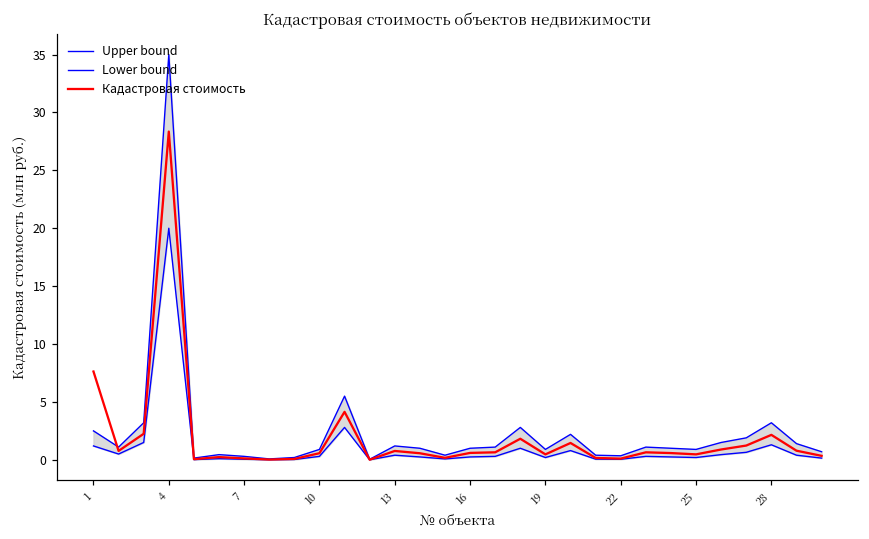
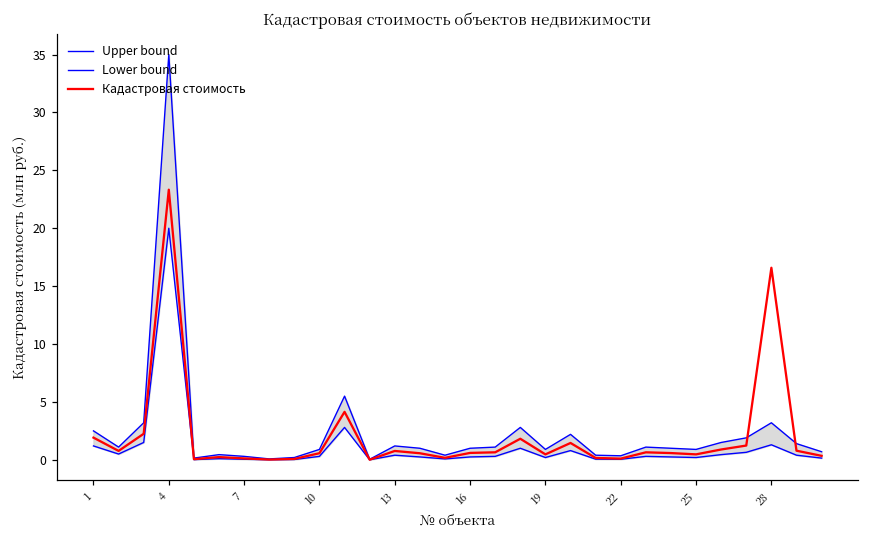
  {
    "Кадастровая стоимость": {
-     "1": 7.6,
-     "4": 28.3,
+     "1": 1.9,
+     "4": 23.3,
      "10": 0.6,
      "13": 0.8,
      "16": 0.6,
      "19": 0.5,
      "25": 0.5,
-     "28": 2.2
+     "28": 16.6
    }
  }
